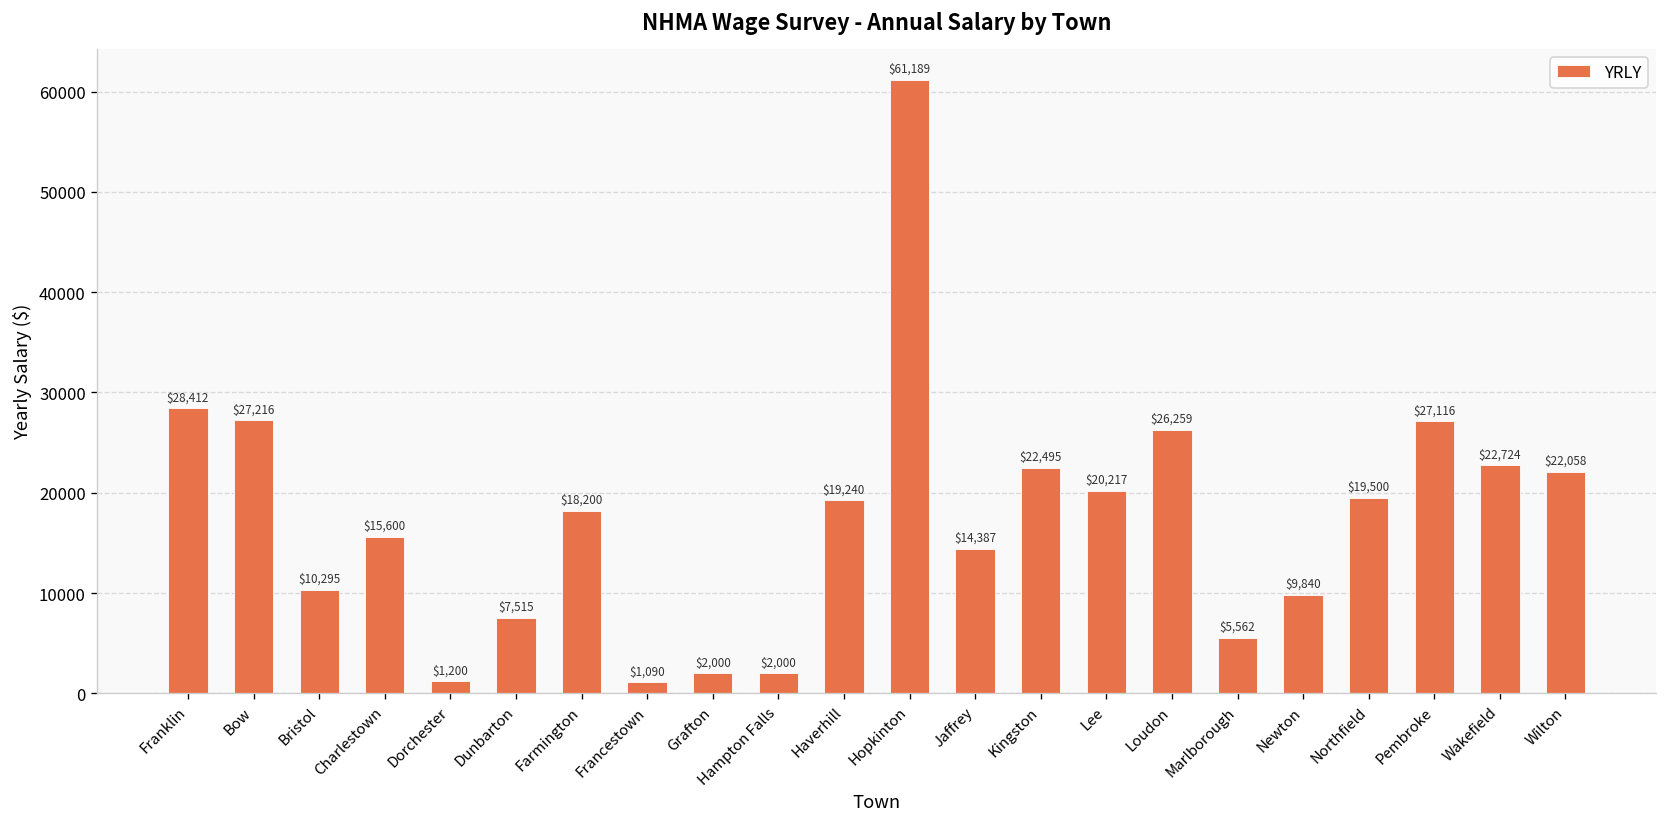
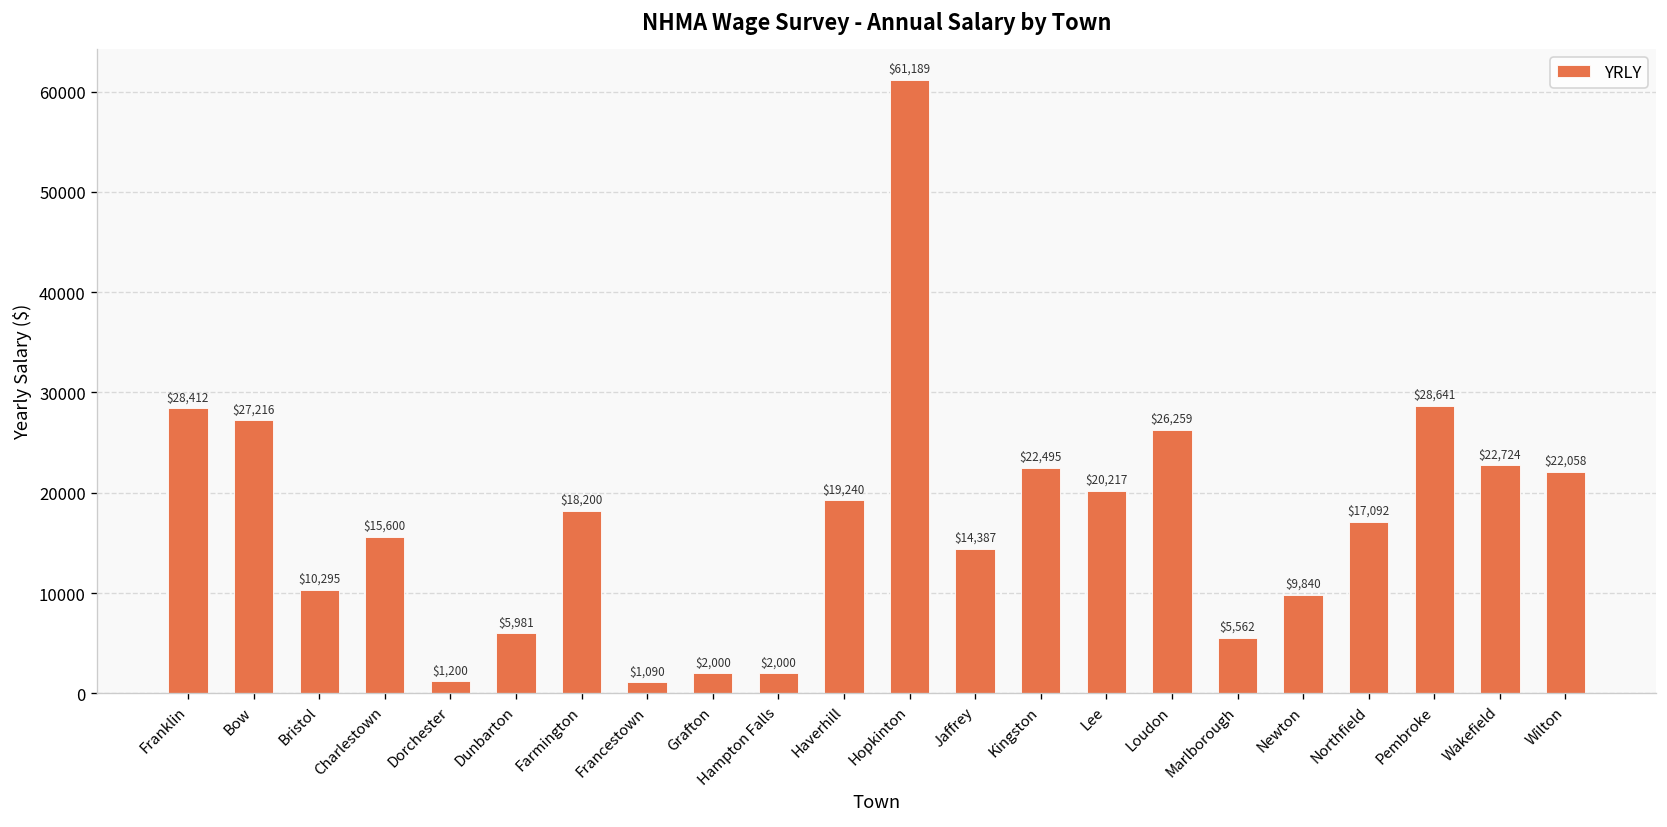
  {
    "Franklin": "$28,412",
    "Bow": "$27,216",
    "Bristol": "$10,295",
    "Charlestown": "$15,600",
    "Dorchester": "$1,200",
-   "Dunbarton": "$7,515",
+   "Dunbarton": "$5,981",
    "Farmington": "$18,200",
    "Francestown": "$1,090",
    "Grafton": "$2,000",
    "Hampton Falls": "$2,000",
    "Haverhill": "$19,240",
    "Hopkinton": "$61,189",
    "Jaffrey": "$14,387",
    "Kingston": "$22,495",
    "Lee": "$20,217",
    "Loudon": "$26,259",
    "Marlborough": "$5,562",
    "Newton": "$9,840",
-   "Northfield": "$19,500",
-   "Pembroke": "$27,116",
+   "Northfield": "$17,092",
+   "Pembroke": "$28,641",
    "Wakefield": "$22,724",
    "Wilton": "$22,058"
  }
